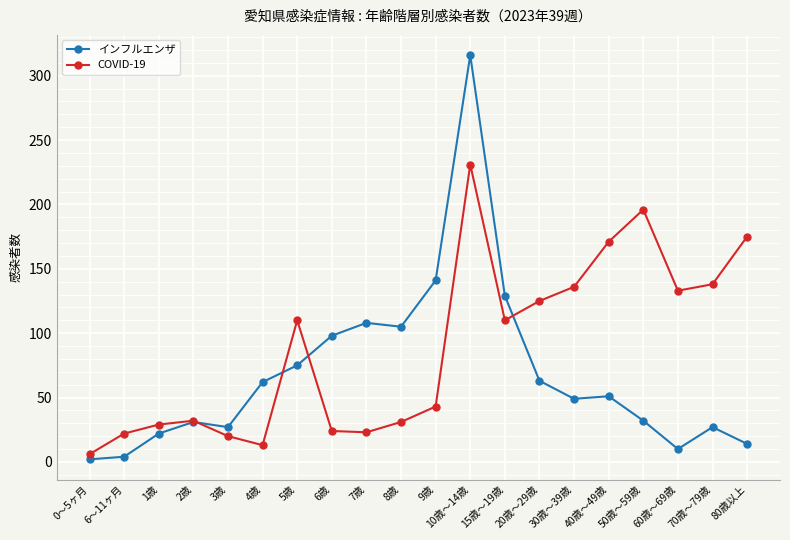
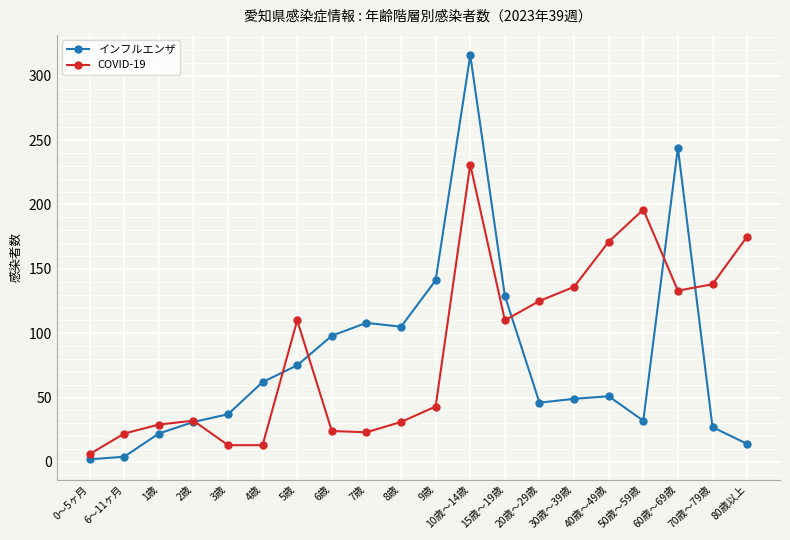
  {
    "インフルエンザ": {
      "0～5ヶ月": 2,
      "6～11ヶ月": 4,
      "1歳": 22,
-     "3歳": 27,
+     "3歳": 37,
      "4歳": 62,
      "5歳": 75,
      "6歳": 98,
      "7歳": 108,
      "8歳": 105,
      "9歳": 141,
      "10歳～14歳": 316,
      "15歳～19歳": 129,
-     "20歳～29歳": 63,
+     "20歳～29歳": 46,
      "30歳～39歳": 49,
      "40歳～49歳": 51,
      "50歳～59歳": 32,
-     "60歳～69歳": 10,
+     "60歳～69歳": 244,
      "70歳～79歳": 27,
      "80歳以上": 14
    },
    "COVID-19": {
      "0～5ヶ月": 6,
      "6～11ヶ月": 22,
      "1歳": 29,
-     "3歳": 20,
+     "3歳": 13,
      "4歳": 13,
      "5歳": 110,
      "6歳": 24,
      "7歳": 23,
      "8歳": 31,
      "9歳": 43,
      "10歳～14歳": 231,
      "15歳～19歳": 110,
      "20歳～29歳": 125,
      "30歳～39歳": 136,
      "40歳～49歳": 171,
      "50歳～59歳": 196,
      "60歳～69歳": 133,
      "70歳～79歳": 138,
      "80歳以上": 175
    }
  }
